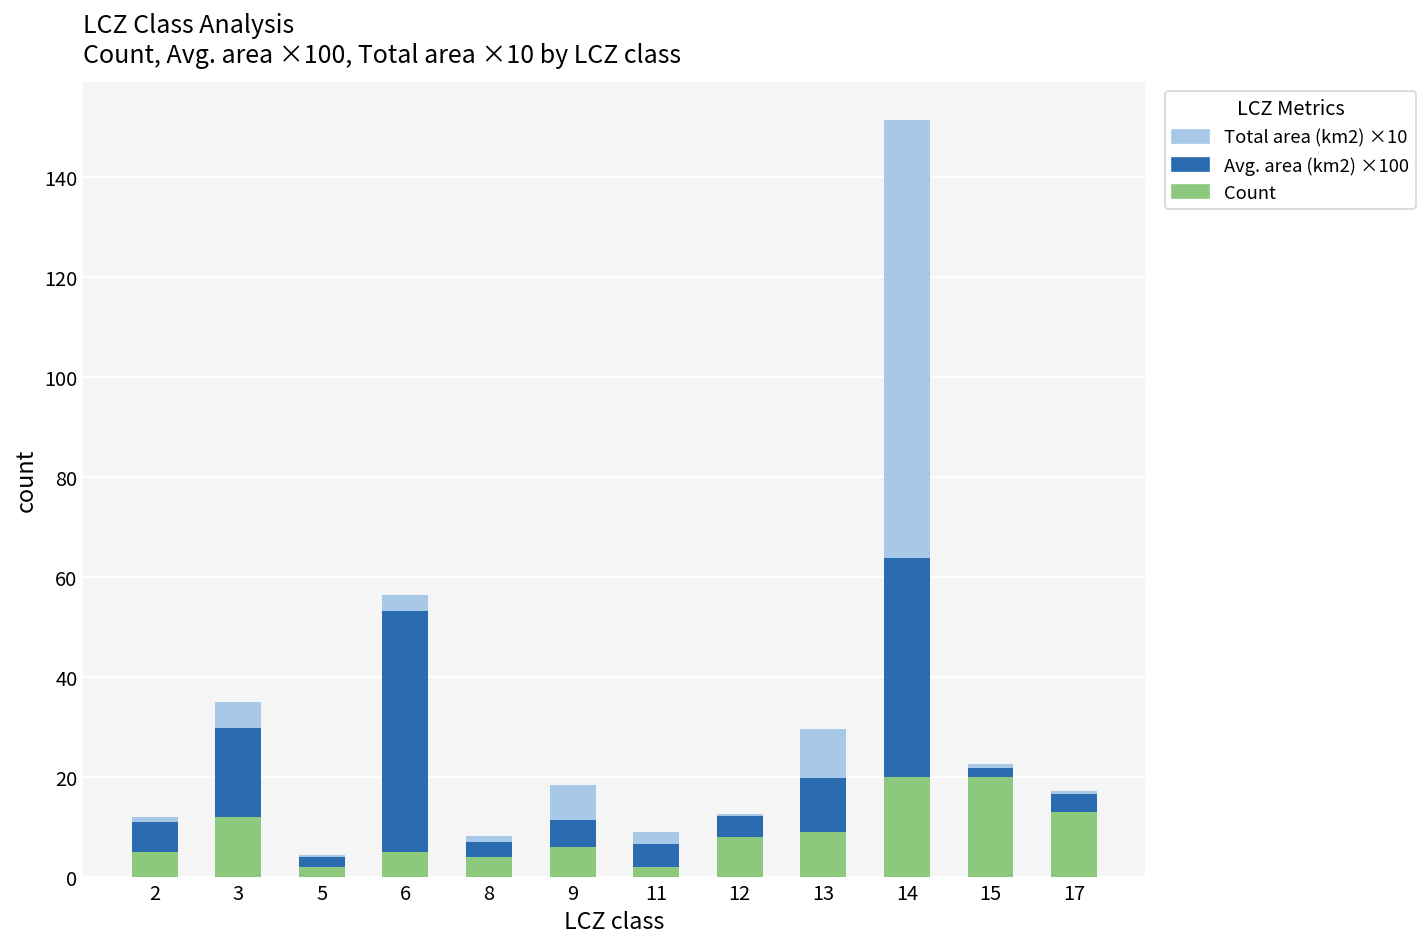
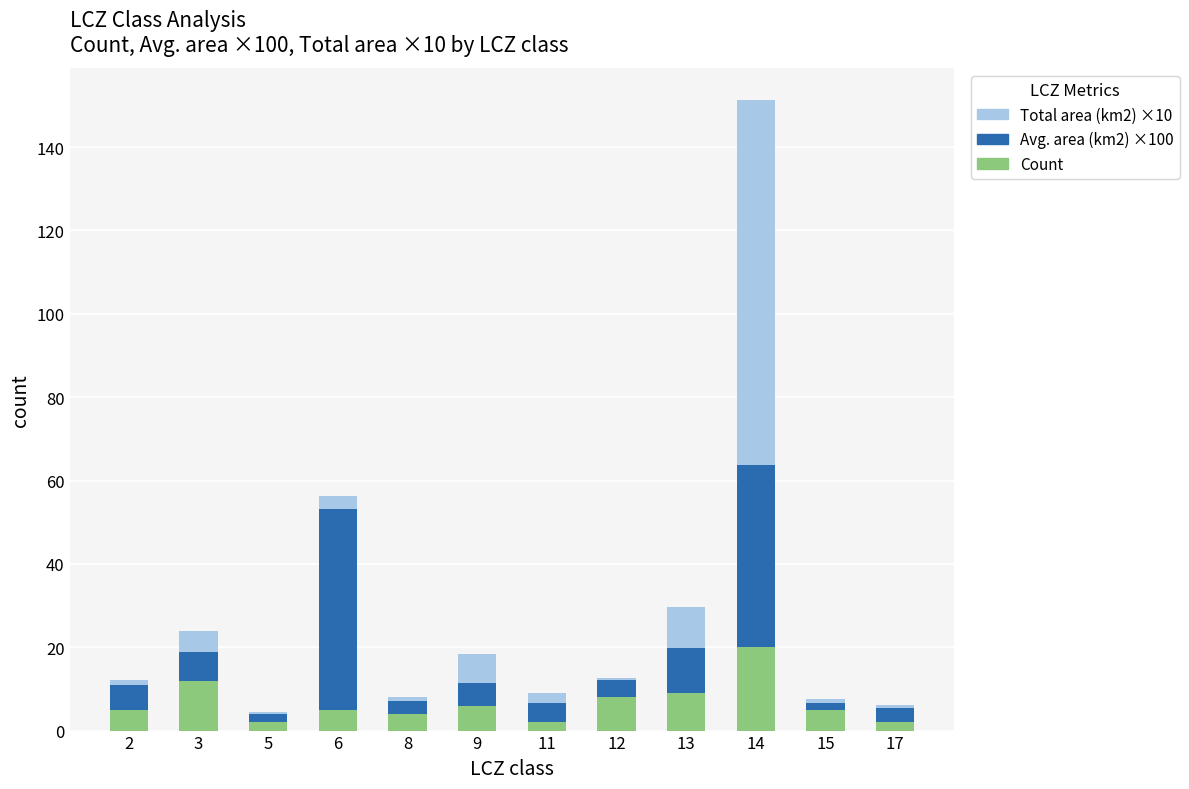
  {
    "Count": {
      "2": 5,
      "3": 12,
      "5": 2,
      "6": 5,
      "8": 4,
      "9": 6,
      "11": 2,
      "12": 8,
      "13": 9,
      "14": 20,
-     "15": 20,
-     "17": 13
+     "15": 5,
+     "17": 2
    },
    "Avg. area (km2) ×100": {
      "2": 6,
-     "3": 18,
+     "3": 7,
      "5": 2,
      "6": 48,
      "8": 3,
      "9": 5,
      "11": 5,
      "12": 4,
      "13": 11,
      "14": 44,
      "15": 2,
      "17": 3
    },
    "Total area (km2) ×10": {
      "2": 1,
      "3": 5,
      "6": 3,
      "8": 1,
      "9": 7,
      "11": 2,
      "13": 10,
      "14": 88,
      "15": 1,
      "17": 1
    }
  }
